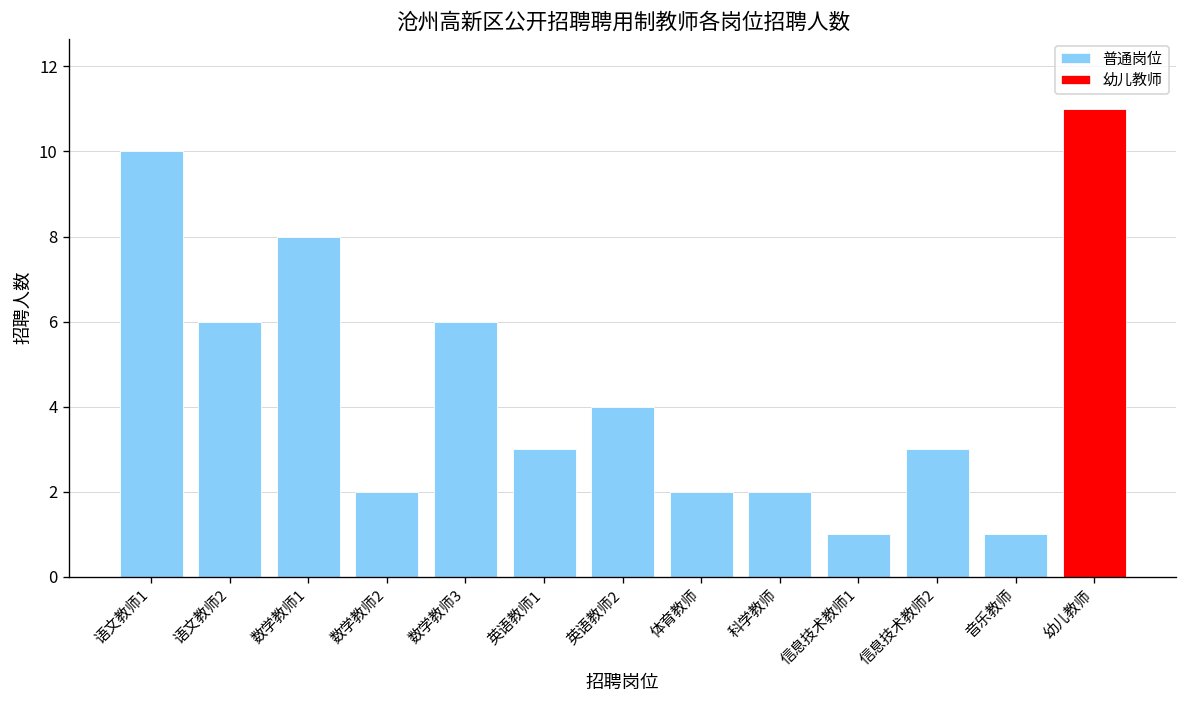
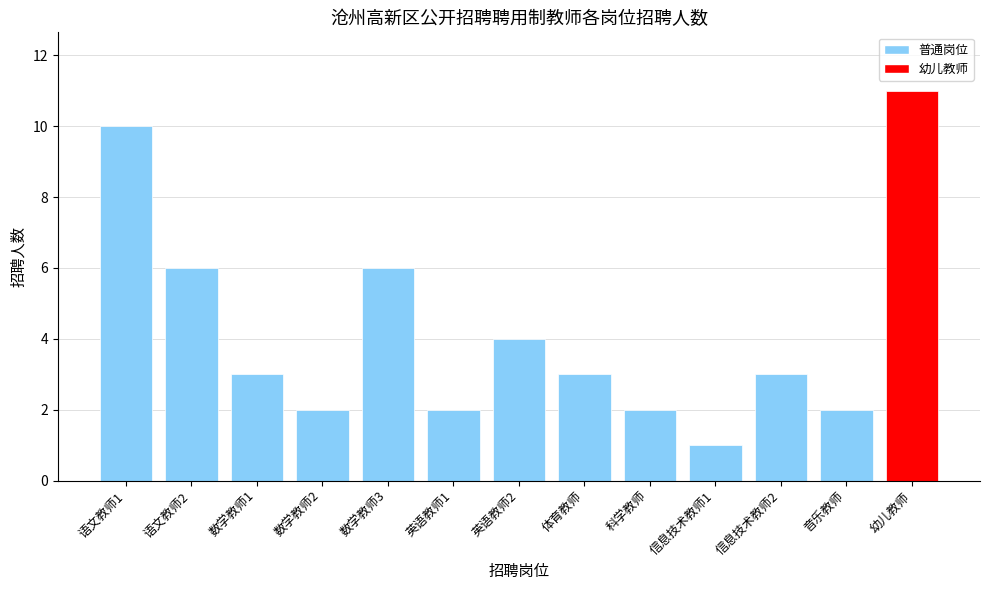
  {
    "语文教师1": 10,
    "语文教师2": 6,
-   "数学教师1": 8,
+   "数学教师1": 3,
    "数学教师2": 2,
    "数学教师3": 6,
-   "英语教师1": 3,
+   "英语教师1": 2,
    "英语教师2": 4,
-   "体育教师": 2,
+   "体育教师": 3,
    "科学教师": 2,
    "信息技术教师1": 1,
    "信息技术教师2": 3,
-   "音乐教师": 1,
+   "音乐教师": 2,
    "幼儿教师": 11
  }
